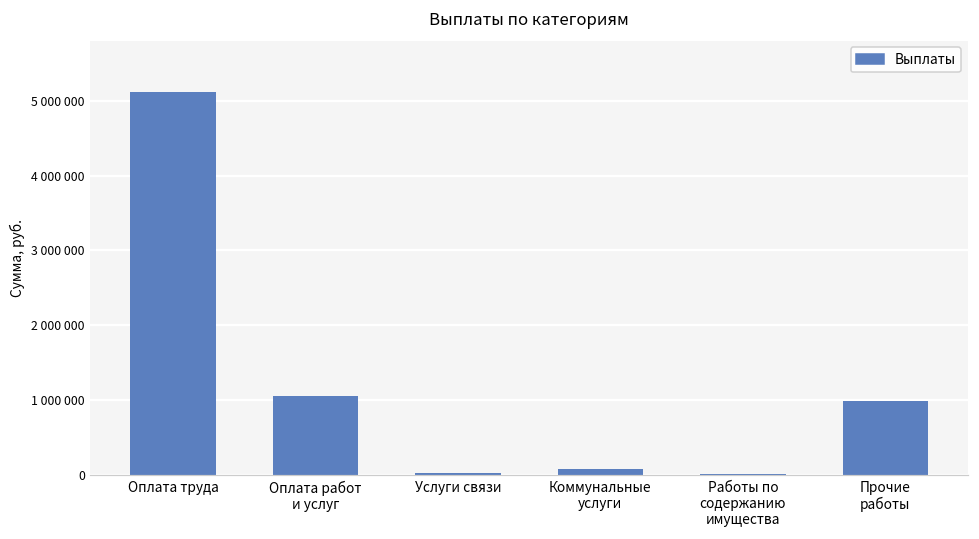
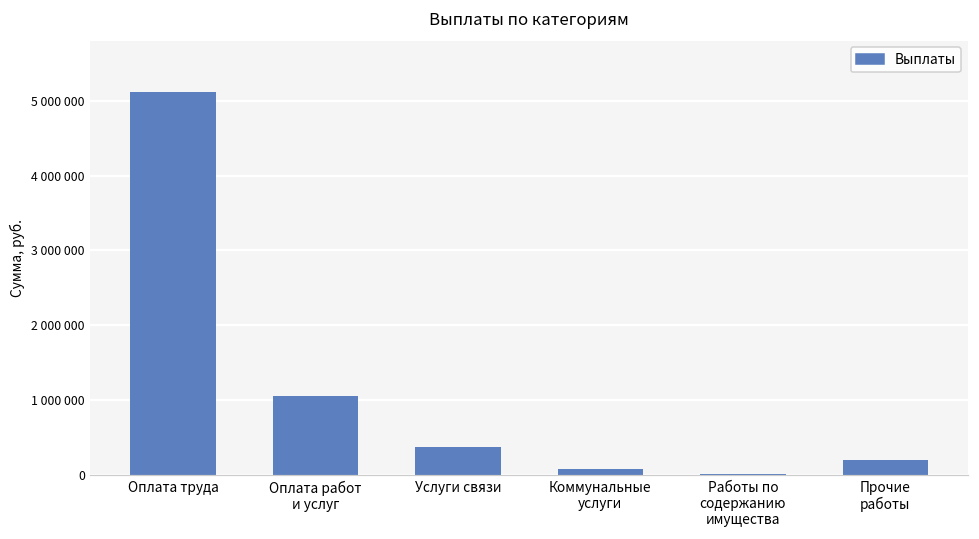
  {
    "Оплата труда": 5100000,
    "Оплата работ и услуг": 1100000,
-   "Услуги связи": 0,
+   "Услуги связи": 400000,
    "Коммунальные услуги": 100000,
-   "Прочие работы": 1000000
+   "Прочие работы": 200000
  }
